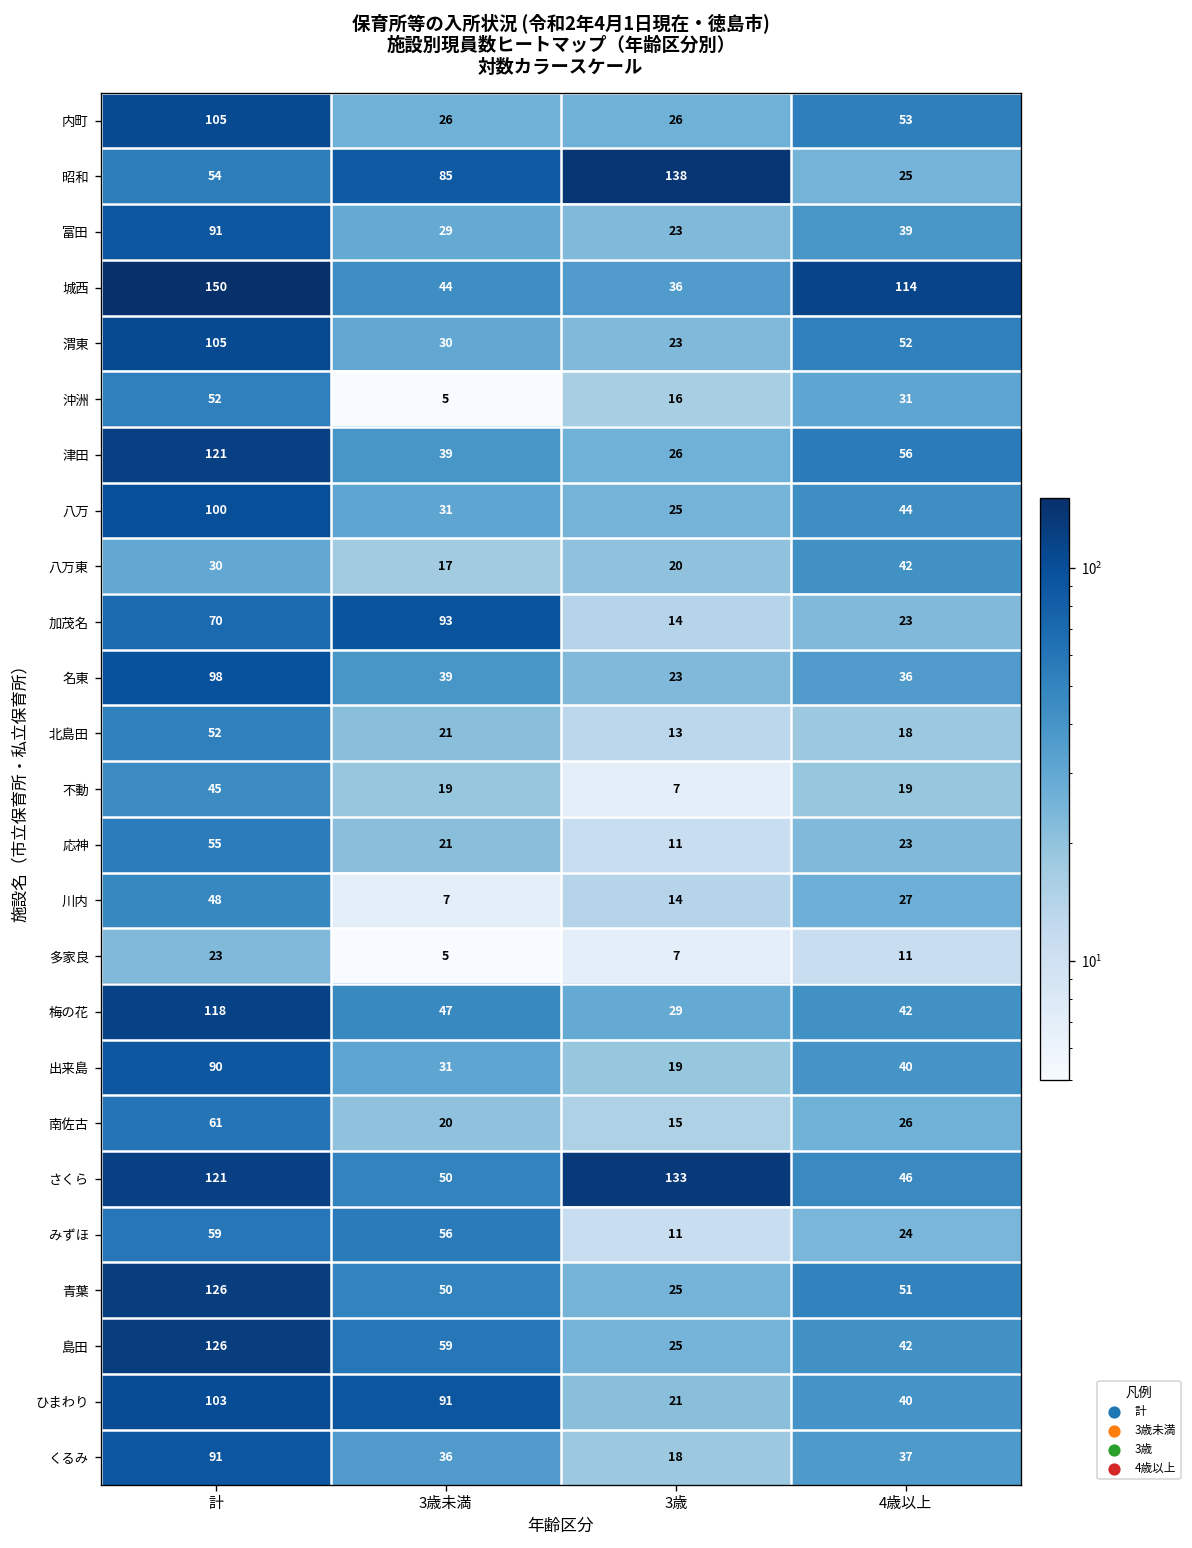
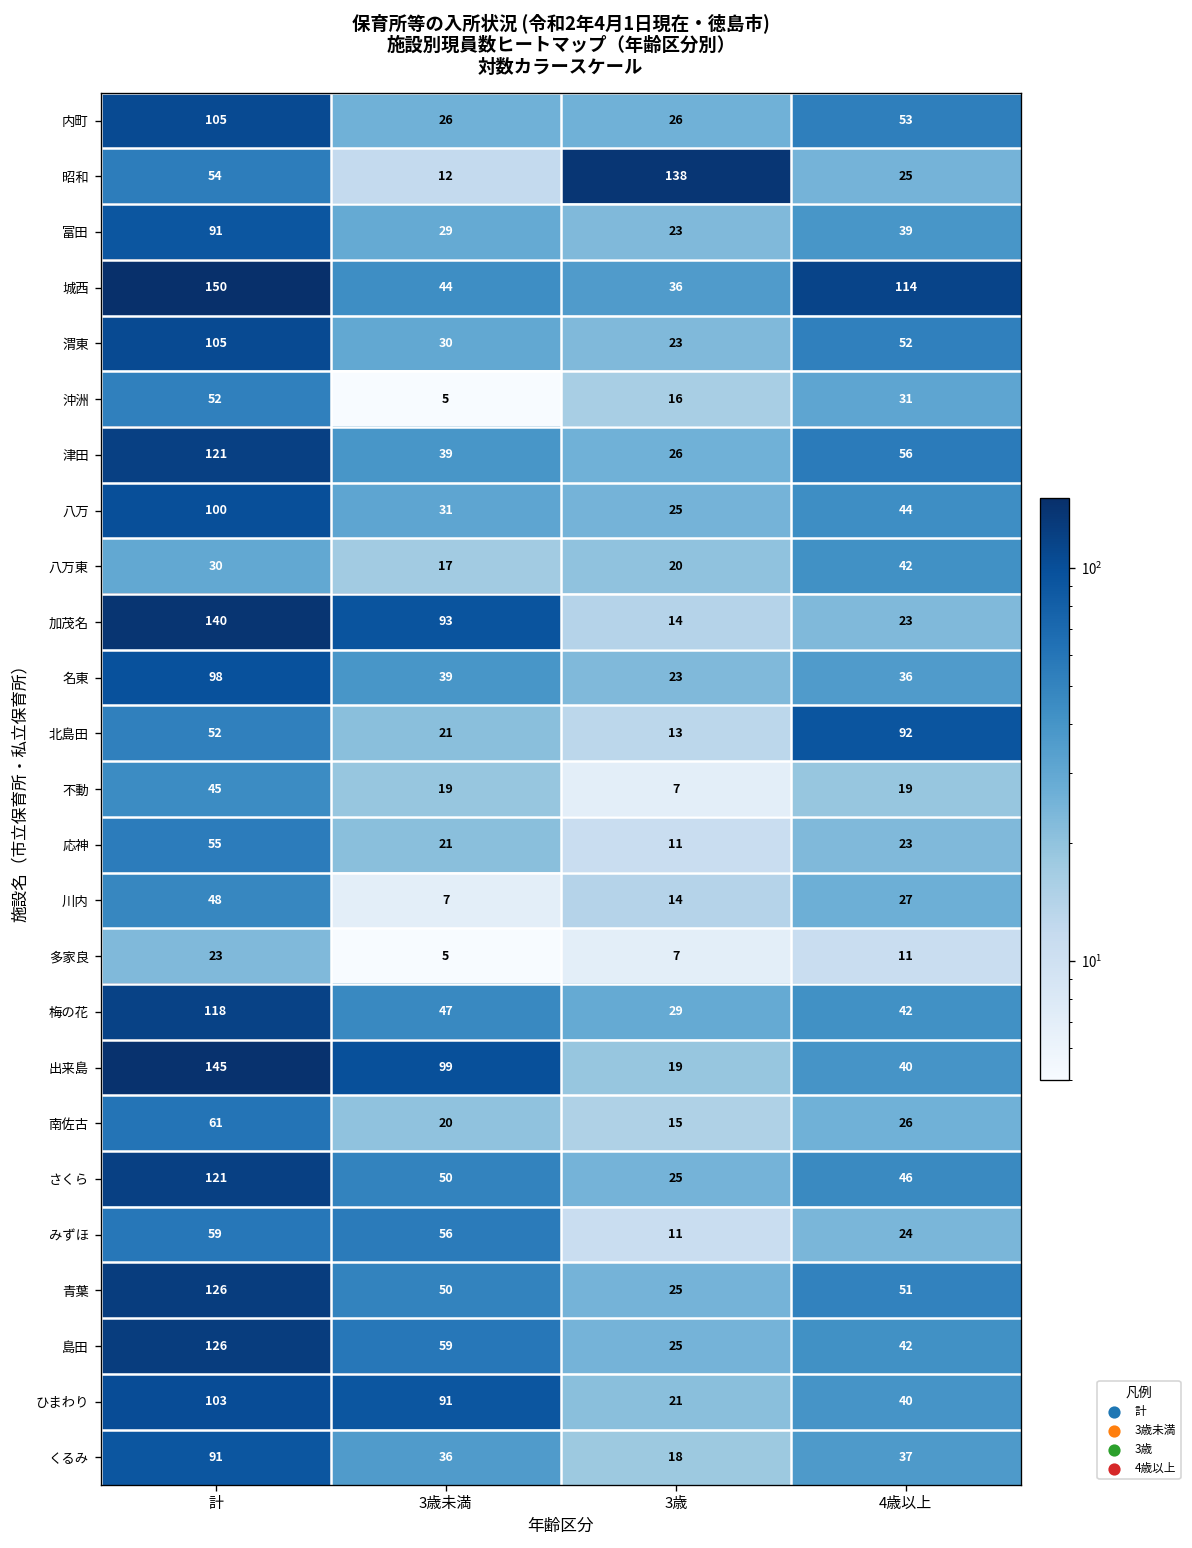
  {
    "内町": {
      "計": 105,
      "3歳未満": 26,
      "3歳": 26,
      "4歳以上": 53
    },
    "昭和": {
      "計": 54,
-     "3歳未満": 85,
+     "3歳未満": 12,
      "3歳": 138,
      "4歳以上": 25
    },
    "富田": {
      "計": 91,
      "3歳未満": 29,
      "3歳": 23,
      "4歳以上": 39
    },
    "城西": {
      "計": 150,
      "3歳未満": 44,
      "3歳": 36,
      "4歳以上": 114
    },
    "渭東": {
      "計": 105,
      "3歳未満": 30,
      "3歳": 23,
      "4歳以上": 52
    },
    "沖洲": {
      "計": 52,
      "3歳未満": 5,
      "3歳": 16,
      "4歳以上": 31
    },
    "津田": {
      "計": 121,
      "3歳未満": 39,
      "3歳": 26,
      "4歳以上": 56
    },
    "八万": {
      "計": 100,
      "3歳未満": 31,
      "3歳": 25,
      "4歳以上": 44
    },
    "八万東": {
      "計": 30,
      "3歳未満": 17,
      "3歳": 20,
      "4歳以上": 42
    },
    "加茂名": {
-     "計": 70,
+     "計": 140,
      "3歳未満": 93,
      "3歳": 14,
      "4歳以上": 23
    },
    "名東": {
      "計": 98,
      "3歳未満": 39,
      "3歳": 23,
      "4歳以上": 36
    },
    "北島田": {
      "計": 52,
      "3歳未満": 21,
      "3歳": 13,
-     "4歳以上": 18
+     "4歳以上": 92
    },
    "不動": {
      "計": 45,
      "3歳未満": 19,
      "3歳": 7,
      "4歳以上": 19
    },
    "応神": {
      "計": 55,
      "3歳未満": 21,
      "3歳": 11,
      "4歳以上": 23
    },
    "川内": {
      "計": 48,
      "3歳未満": 7,
      "3歳": 14,
      "4歳以上": 27
    },
    "多家良": {
      "計": 23,
      "3歳未満": 5,
      "3歳": 7,
      "4歳以上": 11
    },
    "梅の花": {
      "計": 118,
      "3歳未満": 47,
      "3歳": 29,
      "4歳以上": 42
    },
    "出来島": {
-     "計": 90,
-     "3歳未満": 31,
+     "計": 145,
+     "3歳未満": 99,
      "3歳": 19,
      "4歳以上": 40
    },
    "南佐古": {
      "計": 61,
      "3歳未満": 20,
      "3歳": 15,
      "4歳以上": 26
    },
    "さくら": {
      "計": 121,
      "3歳未満": 50,
-     "3歳": 133,
+     "3歳": 25,
      "4歳以上": 46
    },
    "みずほ": {
      "計": 59,
      "3歳未満": 56,
      "3歳": 11,
      "4歳以上": 24
    },
    "青葉": {
      "計": 126,
      "3歳未満": 50,
      "3歳": 25,
      "4歳以上": 51
    },
    "島田": {
      "計": 126,
      "3歳未満": 59,
      "3歳": 25,
      "4歳以上": 42
    },
    "ひまわり": {
      "計": 103,
      "3歳未満": 91,
      "3歳": 21,
      "4歳以上": 40
    },
    "くるみ": {
      "計": 91,
      "3歳未満": 36,
      "3歳": 18,
      "4歳以上": 37
    }
  }
